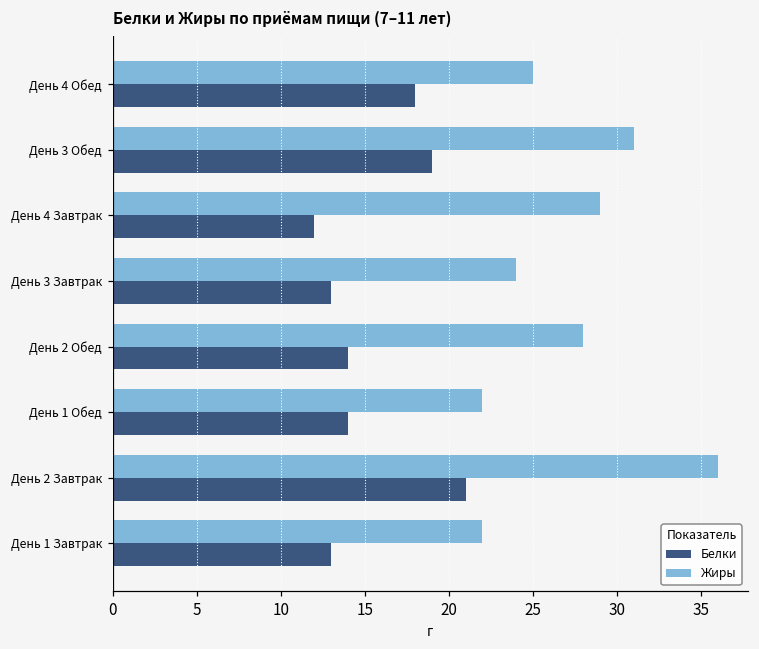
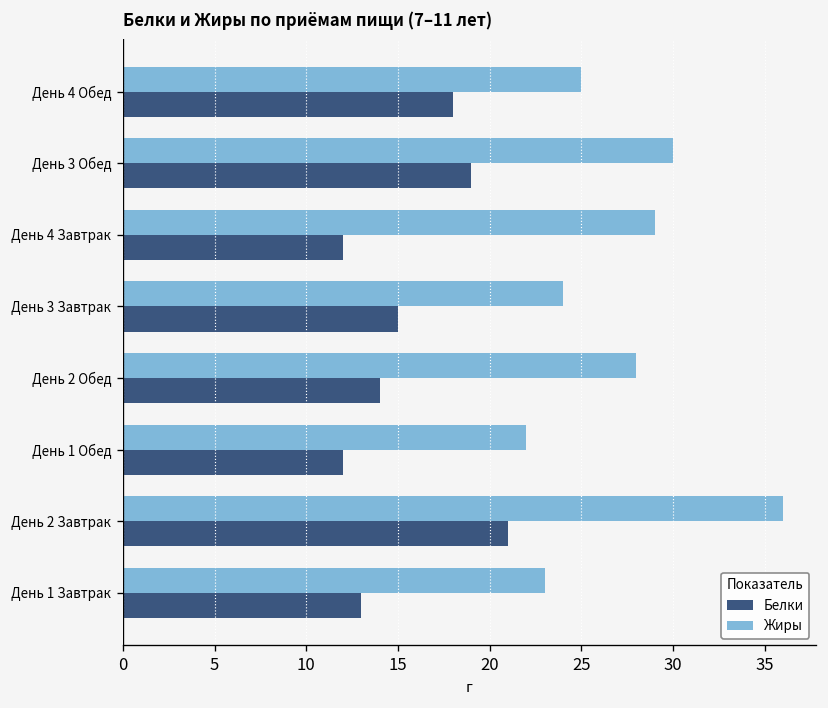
  {
    "Белки": {
      "День 4 Обед": 18,
      "День 3 Обед": 19,
      "День 4 Завтрак": 12,
-     "День 3 Завтрак": 13,
+     "День 3 Завтрак": 15,
      "День 2 Обед": 14,
-     "День 1 Обед": 14,
+     "День 1 Обед": 12,
      "День 2 Завтрак": 21,
      "День 1 Завтрак": 13
    },
    "Жиры": {
      "День 4 Обед": 25,
-     "День 3 Обед": 31,
+     "День 3 Обед": 30,
      "День 4 Завтрак": 29,
      "День 3 Завтрак": 24,
      "День 2 Обед": 28,
      "День 1 Обед": 22,
      "День 2 Завтрак": 36,
-     "День 1 Завтрак": 22
+     "День 1 Завтрак": 23
    }
  }
